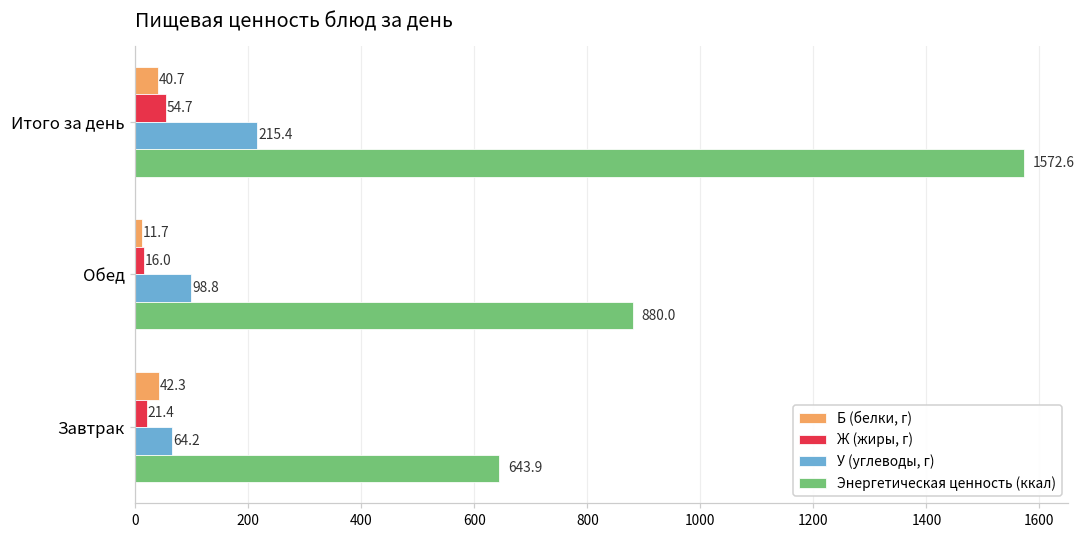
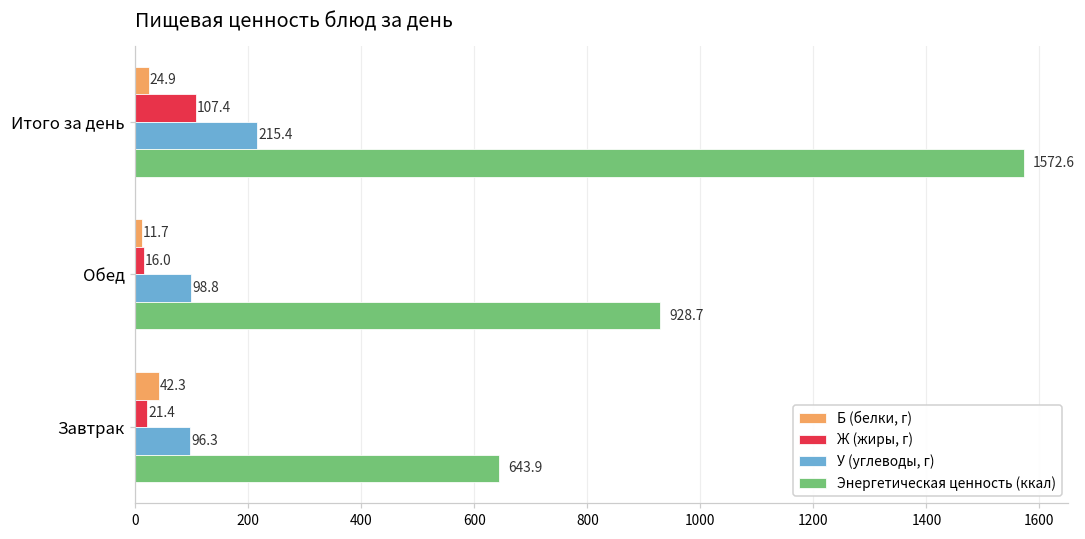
  {
    "Б (белки, г)": {
-     "Итого за день": 40.7,
+     "Итого за день": 24.9,
      "Обед": 11.7,
      "Завтрак": 42.3
    },
    "Ж (жиры, г)": {
-     "Итого за день": 54.7,
+     "Итого за день": 107.4,
      "Обед": 16.0,
      "Завтрак": 21.4
    },
    "У (углеводы, г)": {
      "Итого за день": 215.4,
      "Обед": 98.8,
-     "Завтрак": 64.2
+     "Завтрак": 96.3
    },
    "Энергетическая ценность (ккал)": {
      "Итого за день": 1572.6,
-     "Обед": 880.0,
+     "Обед": 928.7,
      "Завтрак": 643.9
    }
  }
